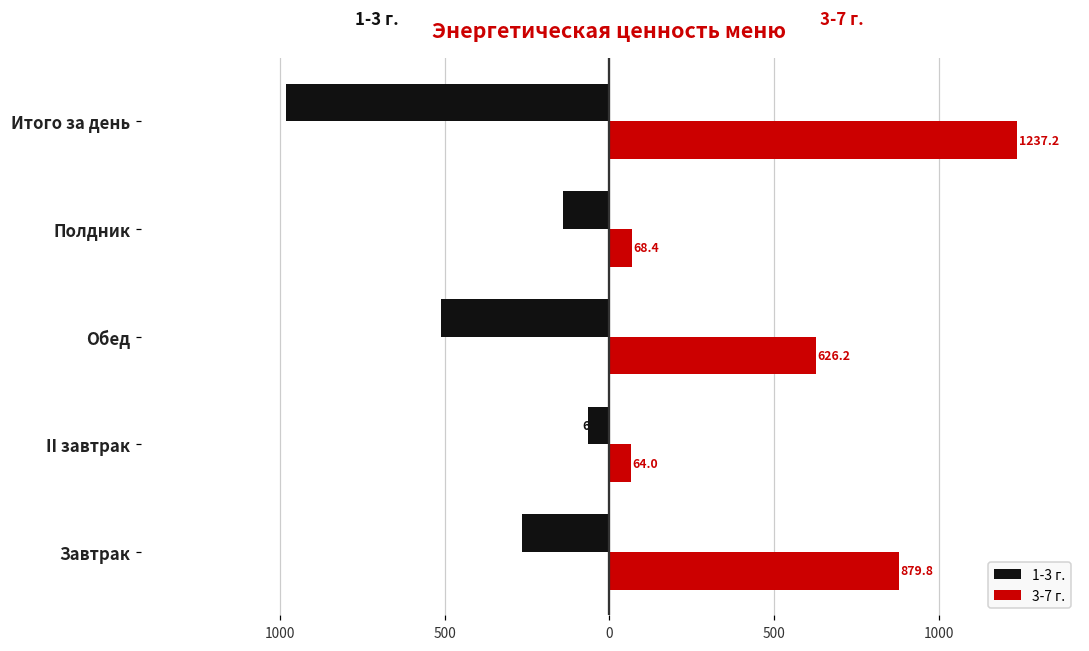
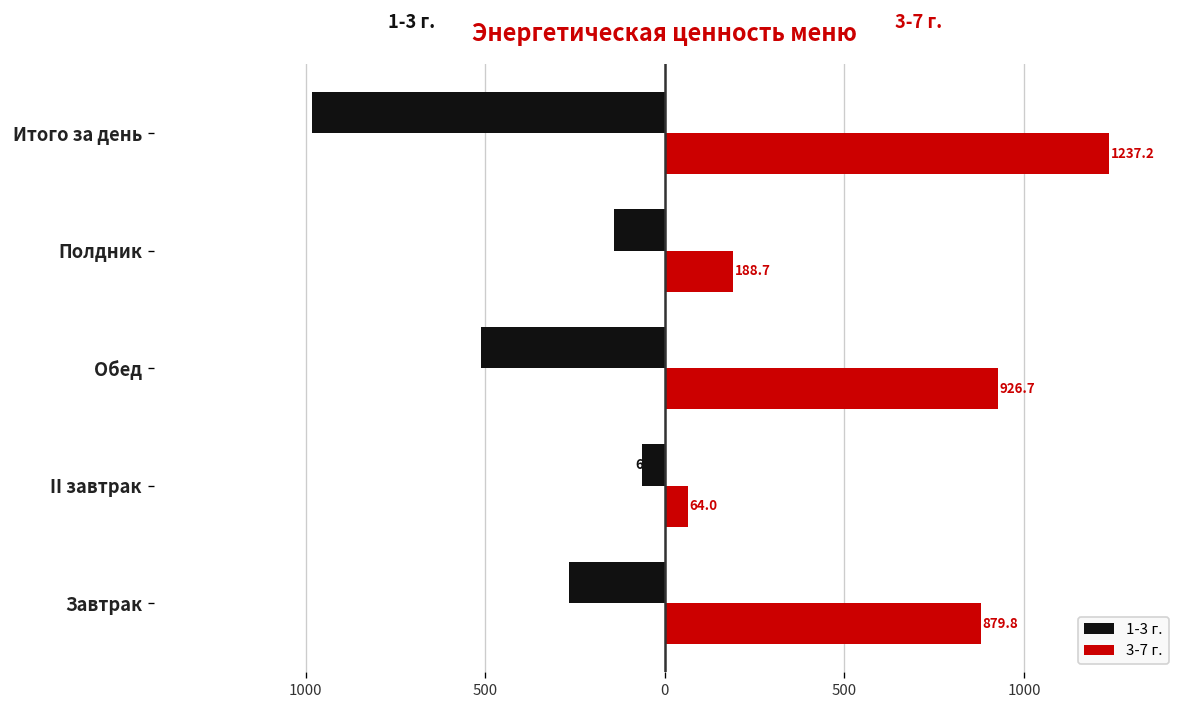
  {
    "3-7 г.": {
      "Итого за день": 1237.2,
-     "Полдник": 68.4,
-     "Обед": 626.2,
+     "Полдник": 188.7,
+     "Обед": 926.7,
      "II завтрак": 64.0,
      "Завтрак": 879.8
    }
  }
